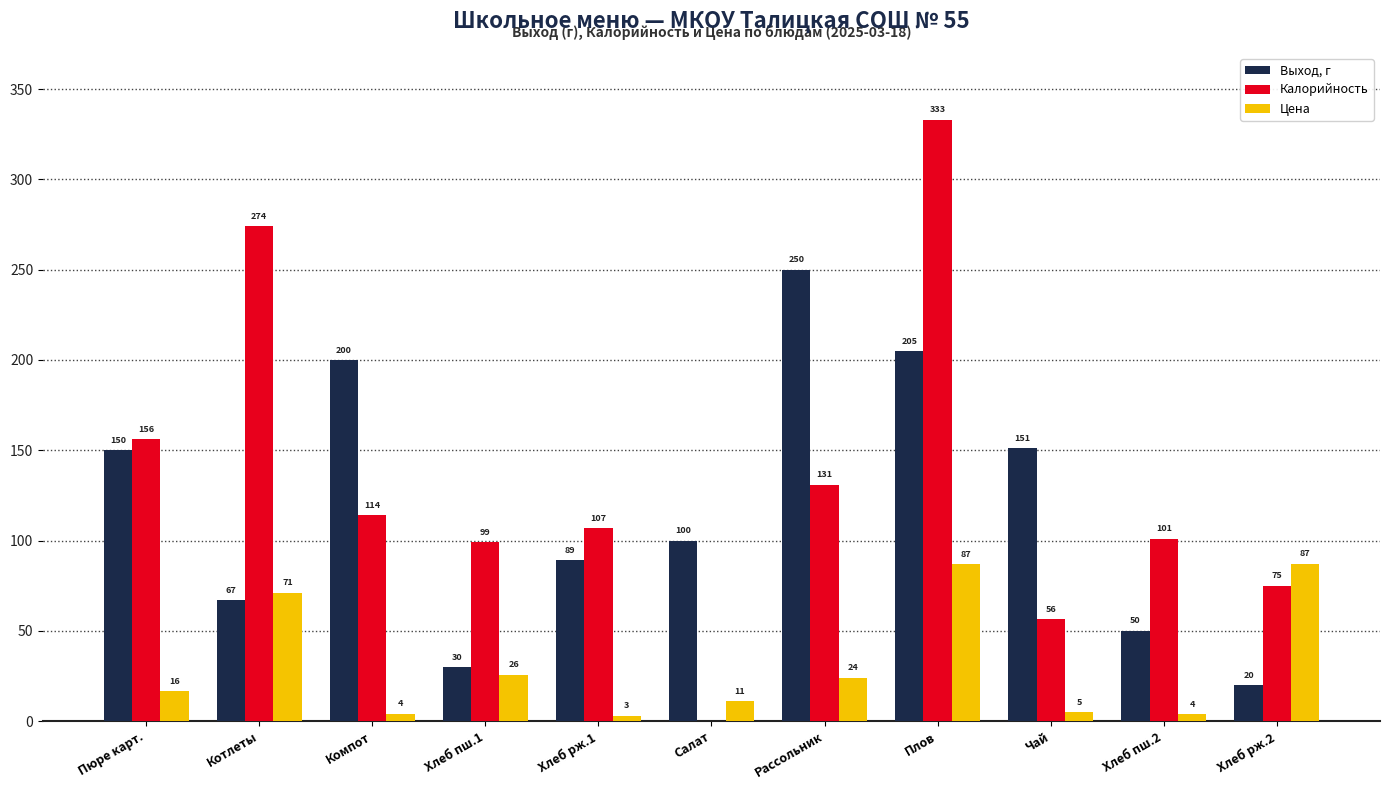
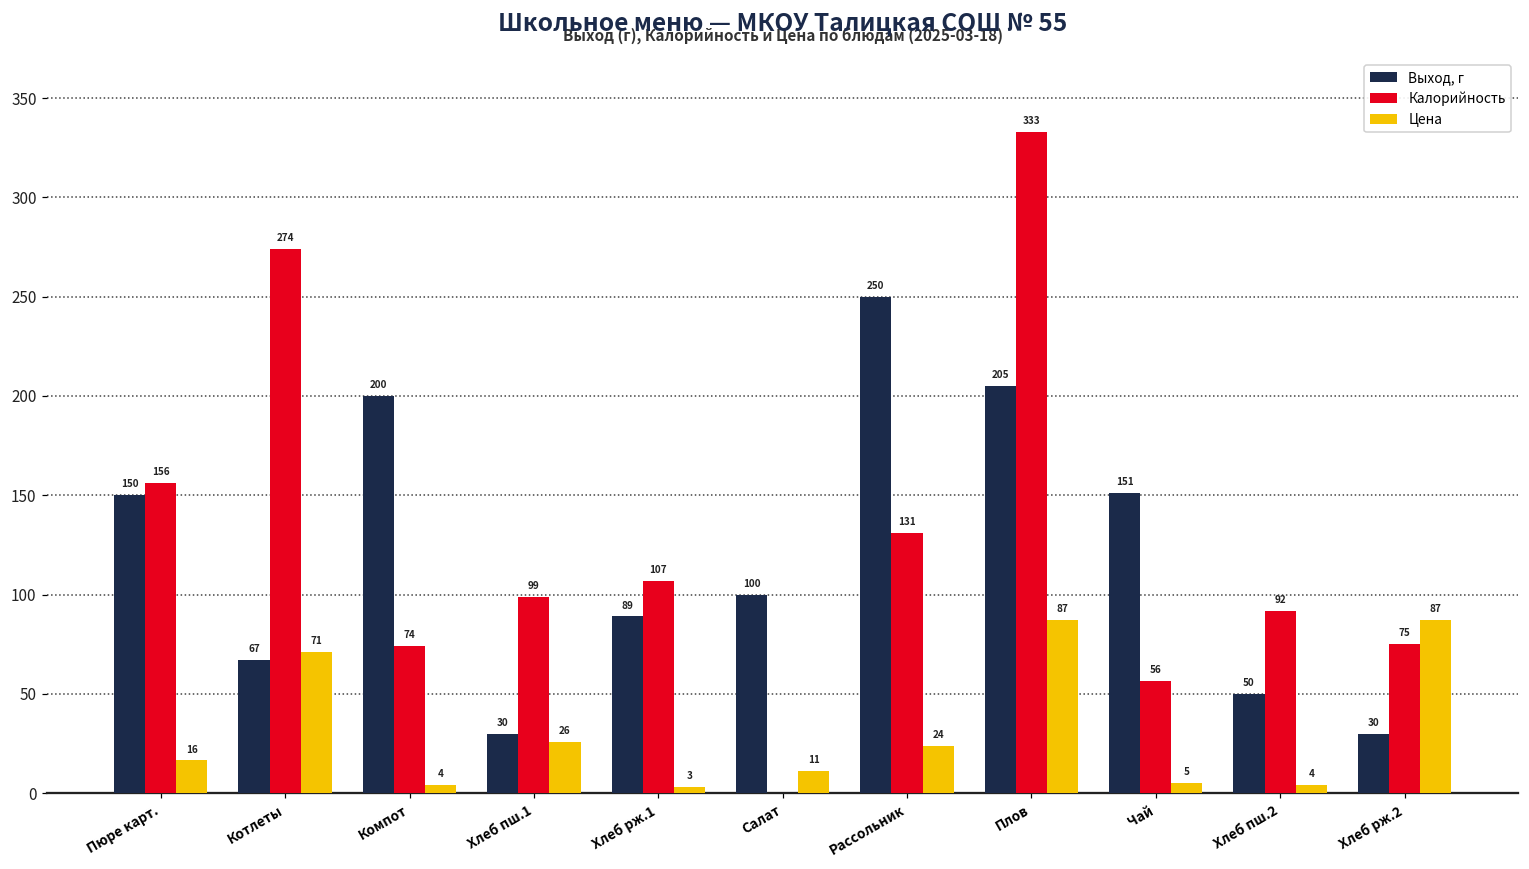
  {
    "Выход, г": {
      "Пюре карт.": 150,
      "Котлеты": 67,
      "Компот": 200,
      "Хлеб пш.1": 30,
      "Хлеб рж.1": 89,
      "Салат": 100,
      "Рассольник": 250,
      "Плов": 205,
      "Чай": 151,
      "Хлеб пш.2": 50,
-     "Хлеб рж.2": 20
+     "Хлеб рж.2": 30
    },
    "Калорийность": {
      "Пюре карт.": 156,
      "Котлеты": 274,
-     "Компот": 114,
+     "Компот": 74,
      "Хлеб пш.1": 99,
      "Хлеб рж.1": 107,
      "Рассольник": 131,
      "Плов": 333,
      "Чай": 56,
-     "Хлеб пш.2": 101,
+     "Хлеб пш.2": 92,
      "Хлеб рж.2": 75
    },
    "Цена": {
      "Пюре карт.": 16,
      "Котлеты": 71,
      "Компот": 4,
      "Хлеб пш.1": 26,
      "Хлеб рж.1": 3,
      "Салат": 11,
      "Рассольник": 24,
      "Плов": 87,
      "Чай": 5,
      "Хлеб пш.2": 4,
      "Хлеб рж.2": 87
    }
  }
